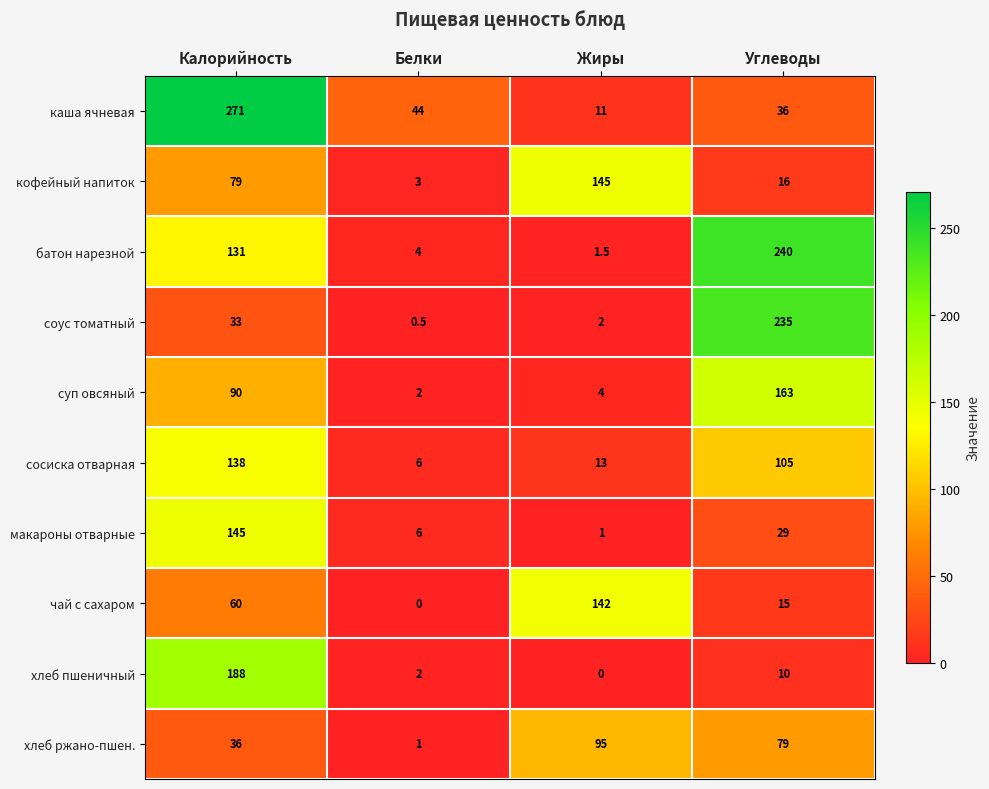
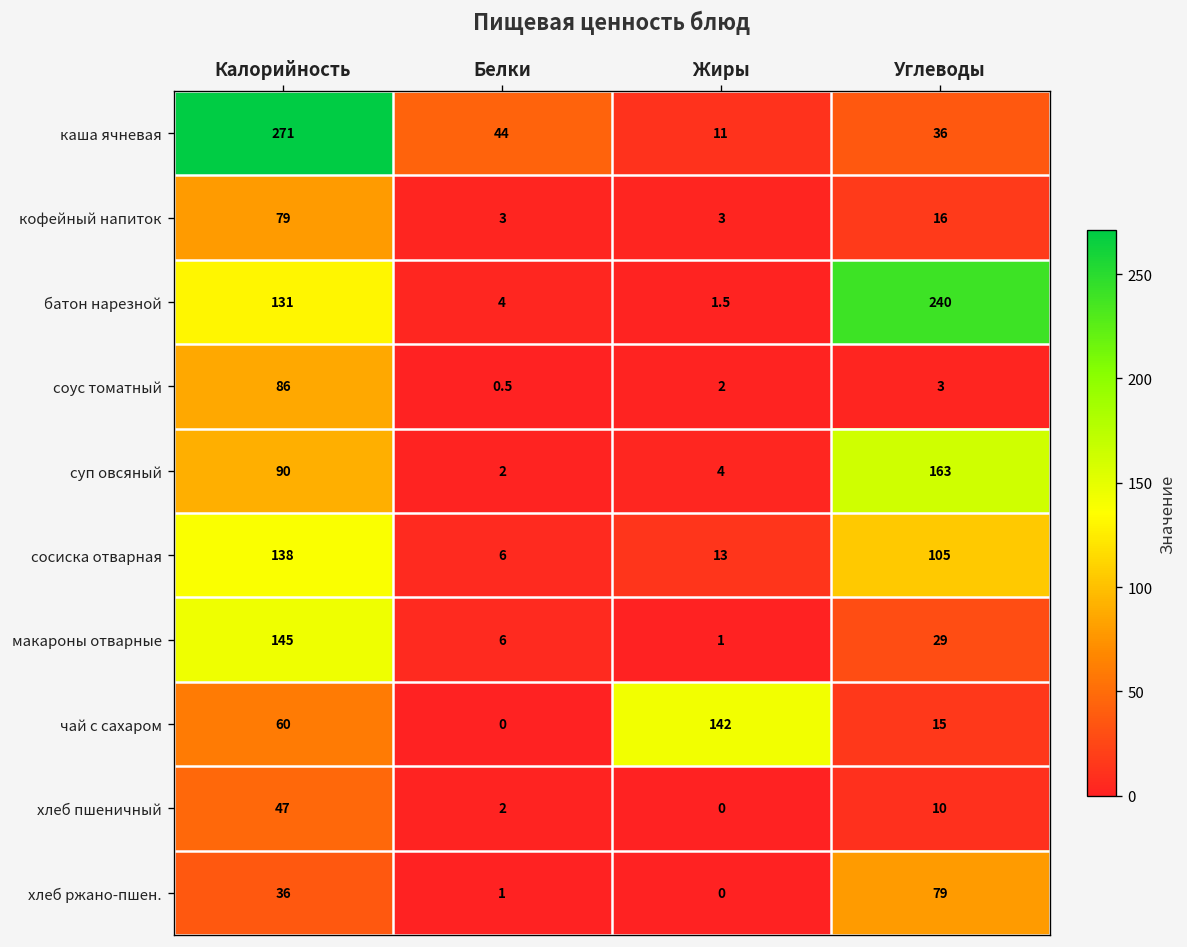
  {
    "каша ячневая": {
      "Калорийность": 271,
      "Белки": 44,
      "Жиры": 11,
      "Углеводы": 36
    },
    "кофейный напиток": {
      "Калорийность": 79,
      "Белки": 3,
-     "Жиры": 145,
+     "Жиры": 3,
      "Углеводы": 16
    },
    "батон нарезной": {
      "Калорийность": 131,
      "Белки": 4,
      "Жиры": 1.5,
      "Углеводы": 240
    },
    "соус томатный": {
-     "Калорийность": 33,
+     "Калорийность": 86,
      "Белки": 0.5,
      "Жиры": 2,
-     "Углеводы": 235
+     "Углеводы": 3
    },
    "суп овсяный": {
      "Калорийность": 90,
      "Белки": 2,
      "Жиры": 4,
      "Углеводы": 163
    },
    "сосиска отварная": {
      "Калорийность": 138,
      "Белки": 6,
      "Жиры": 13,
      "Углеводы": 105
    },
    "макароны отварные": {
      "Калорийность": 145,
      "Белки": 6,
      "Жиры": 1,
      "Углеводы": 29
    },
    "чай с сахаром": {
      "Калорийность": 60,
      "Белки": 0,
      "Жиры": 142,
      "Углеводы": 15
    },
    "хлеб пшеничный": {
-     "Калорийность": 188,
+     "Калорийность": 47,
      "Белки": 2,
      "Жиры": 0,
      "Углеводы": 10
    },
    "хлеб ржано-пшен.": {
      "Калорийность": 36,
      "Белки": 1,
-     "Жиры": 95,
+     "Жиры": 0,
      "Углеводы": 79
    }
  }
